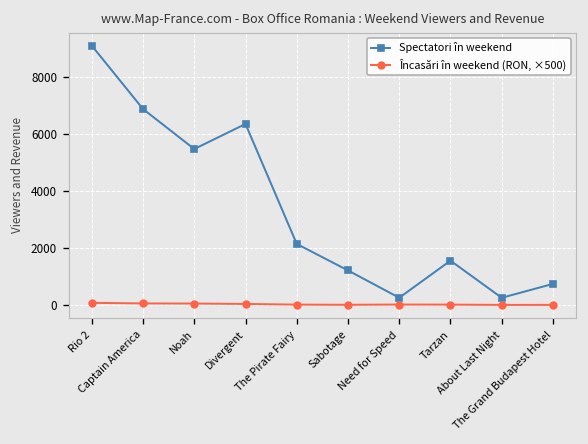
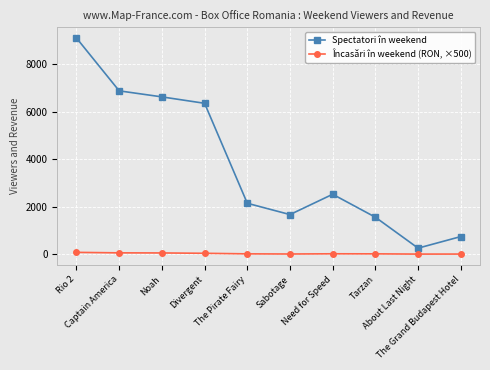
  {
    "Spectatori în weekend": {
      "Rio 2": 9100,
      "Captain America": 6900,
-     "Noah": 5500,
+     "Noah": 6600,
      "Divergent": 6400,
      "The Pirate Fairy": 2200,
-     "Sabotage": 1200,
-     "Need for Speed": 300,
+     "Sabotage": 1700,
+     "Need for Speed": 2500,
      "Tarzan": 1600,
      "About Last Night": 300,
      "The Grand Budapest Hotel": 800
    },
    "Încasări în weekend (RON, ×500)": {
      "Rio 2": 100,
      "Captain America": 100,
      "Noah": 100,
      "Divergent": 0,
      "The Pirate Fairy": 0,
      "Sabotage": 0,
      "Need for Speed": 0,
      "Tarzan": 0,
      "About Last Night": 0,
      "The Grand Budapest Hotel": 0
    }
  }
